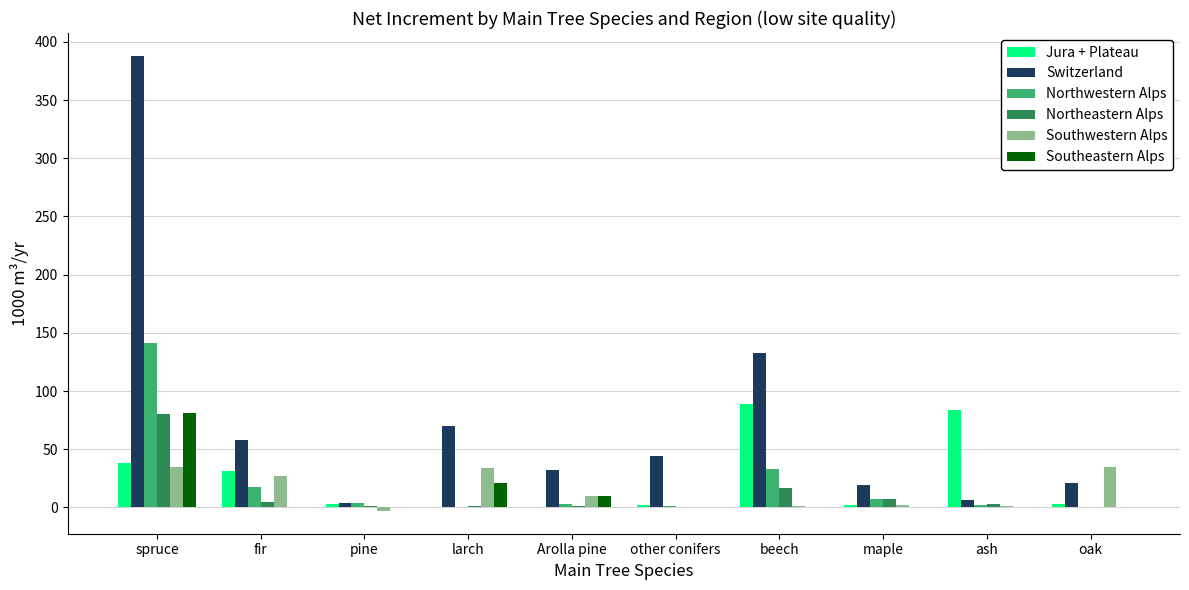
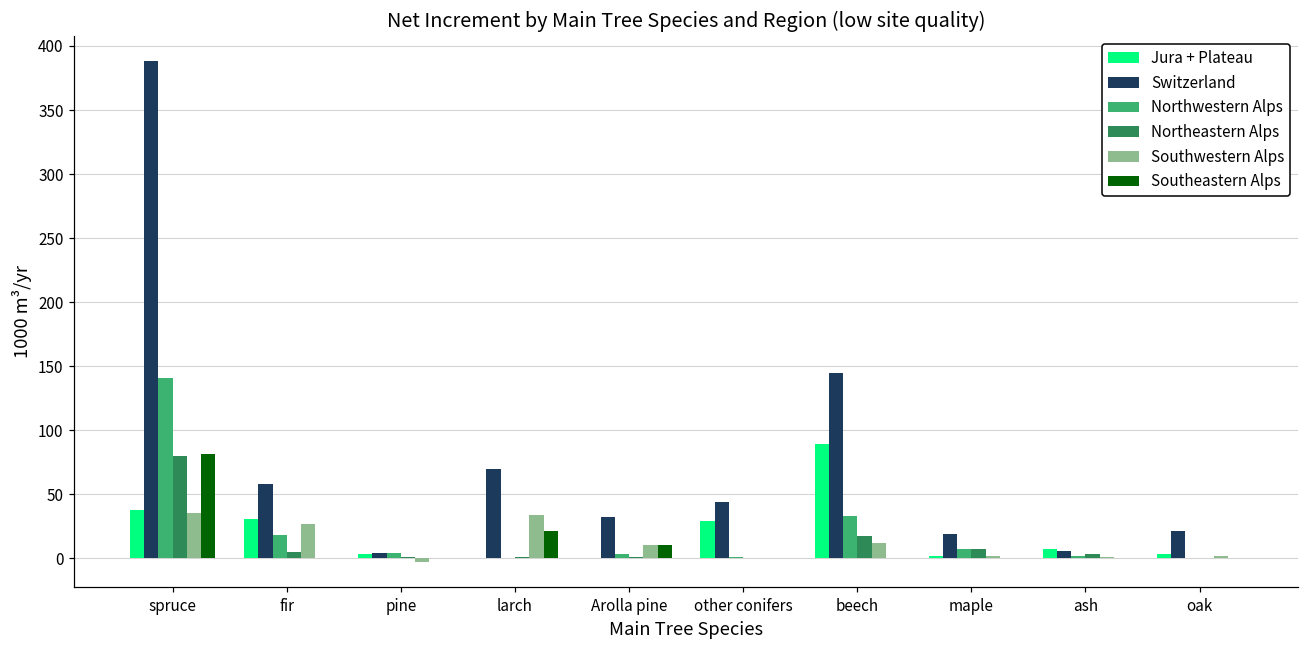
  {
    "Jura + Plateau": {
      "spruce": 38,
      "fir": 31,
      "pine": 3,
      "larch": 0,
      "Arolla pine": 0,
-     "other conifers": 2,
+     "other conifers": 29,
      "beech": 89,
-     "ash": 84,
+     "ash": 7,
      "oak": 3
    },
    "Switzerland": {
      "spruce": 388,
      "fir": 58,
      "pine": 4,
      "larch": 70,
      "Arolla pine": 32,
      "other conifers": 44,
-     "beech": 133,
+     "beech": 145,
      "maple": 19,
      "ash": 6,
      "oak": 21
    },
    "Southwestern Alps": {
      "spruce": 35,
      "fir": 27,
      "pine": -3,
      "larch": 34,
      "Arolla pine": 10,
      "other conifers": 0,
-     "beech": 1,
-     "oak": 35
+     "beech": 12,
+     "oak": 2
    },
    "Southeastern Alps": {
      "spruce": 81,
      "fir": 0,
      "pine": 0,
      "larch": 21,
      "Arolla pine": 10,
      "other conifers": 0,
      "beech": 0,
      "maple": 0,
      "ash": 0,
      "oak": 0
    }
  }
